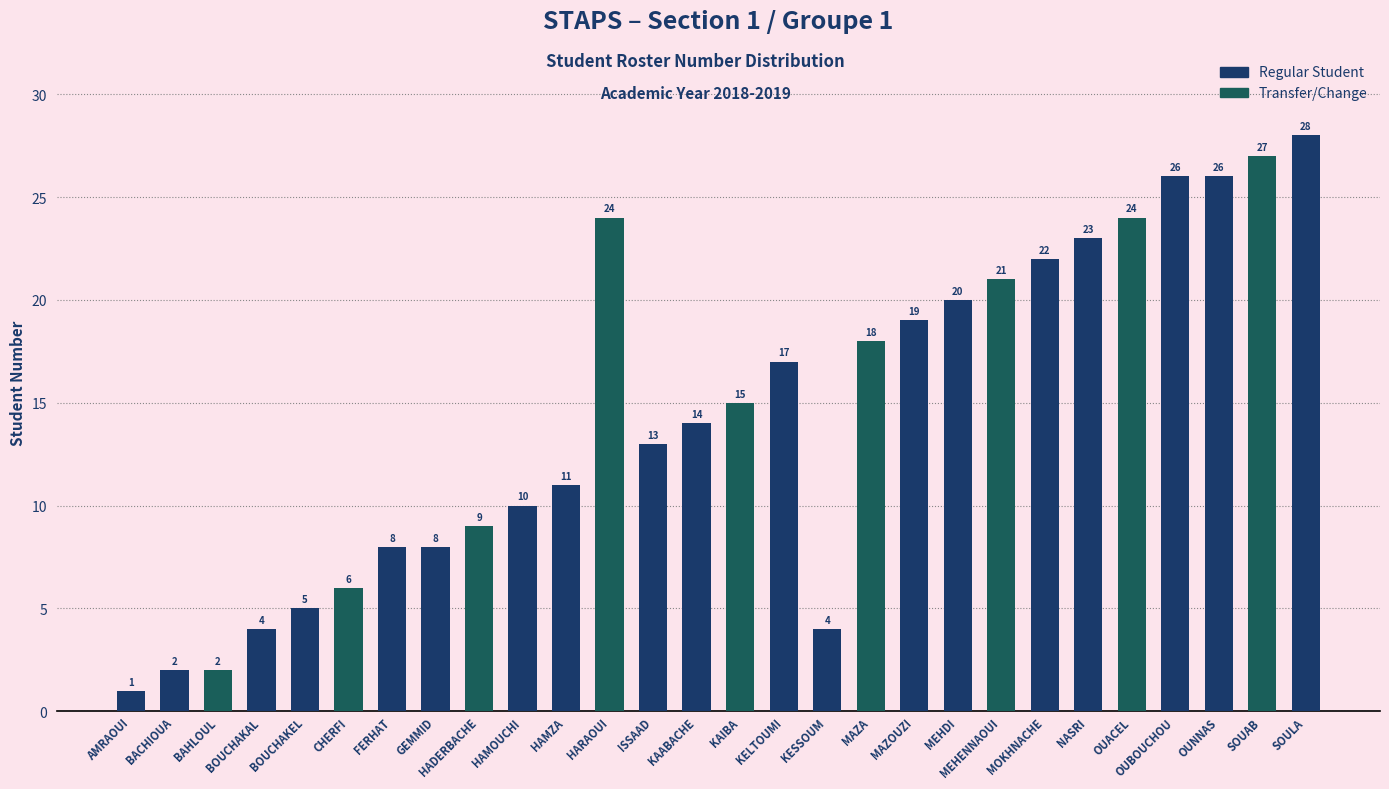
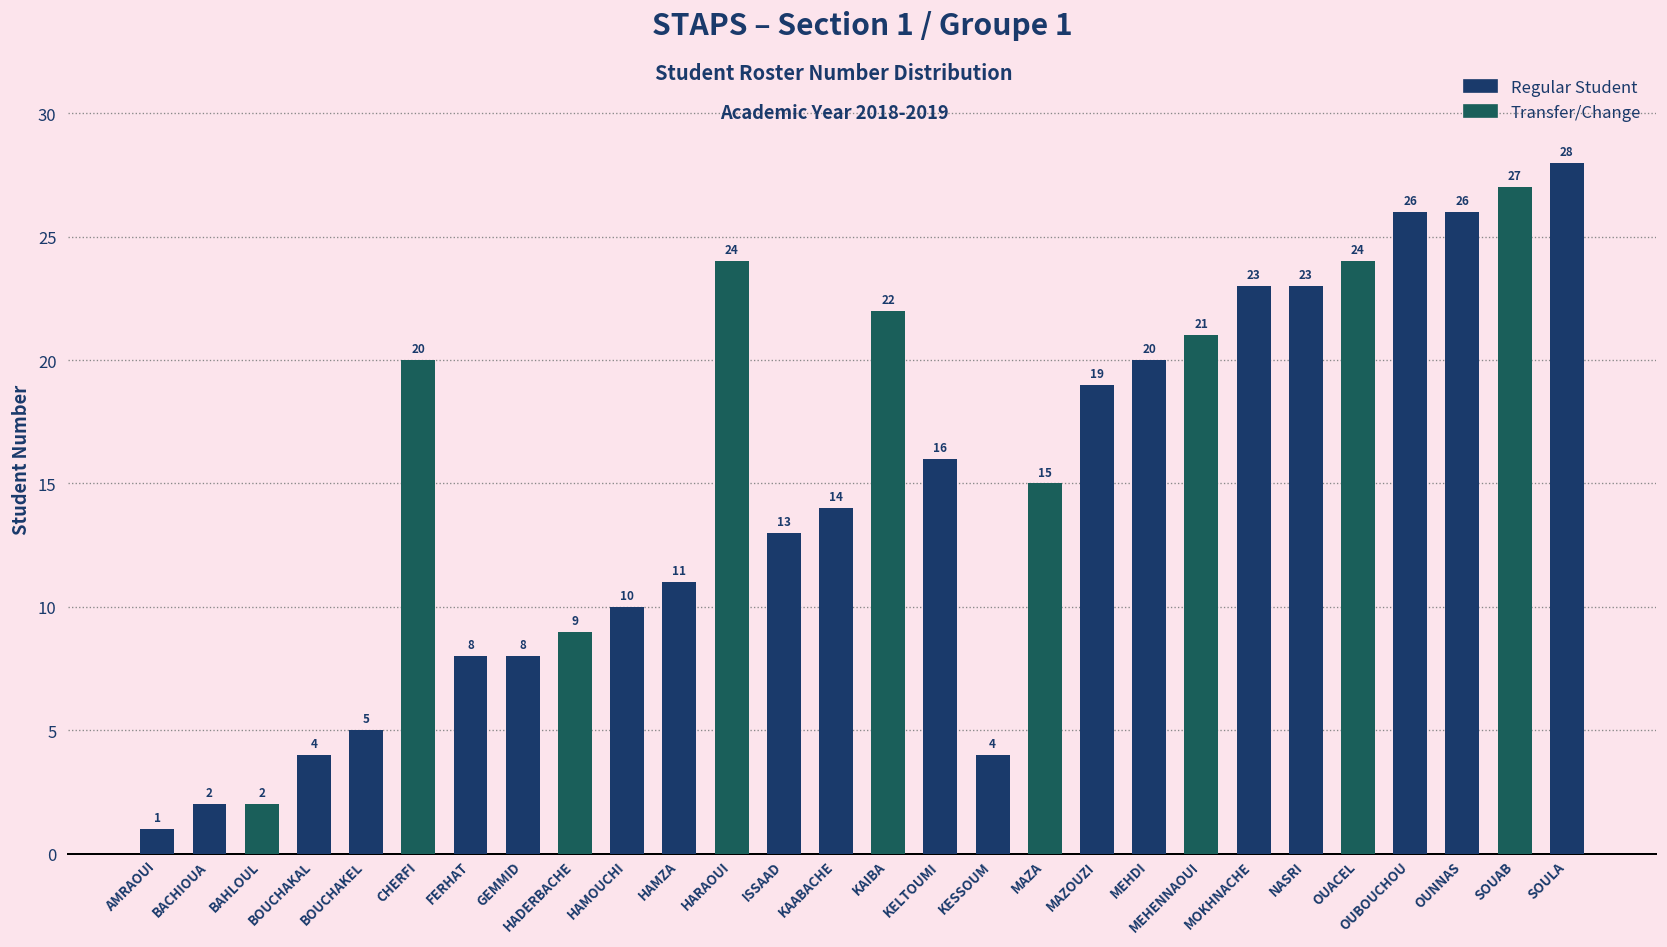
  {
    "AMRAOUI": 1,
    "BACHIOUA": 2,
    "BAHLOUL": 2,
    "BOUCHAKAL": 4,
    "BOUCHAKEL": 5,
-   "CHERFI": 6,
+   "CHERFI": 20,
    "FERHAT": 8,
    "GEMMID": 8,
    "HADERBACHE": 9,
    "HAMOUCHI": 10,
    "HAMZA": 11,
    "HARAOUI": 24,
    "ISSAAD": 13,
    "KAABACHE": 14,
-   "KAIBA": 15,
-   "KELTOUMI": 17,
+   "KAIBA": 22,
+   "KELTOUMI": 16,
    "KESSOUM": 4,
-   "MAZA": 18,
+   "MAZA": 15,
    "MAZOUZI": 19,
    "MEHDI": 20,
    "MEHENNAOUI": 21,
-   "MOKHNACHE": 22,
+   "MOKHNACHE": 23,
    "NASRI": 23,
    "OUACEL": 24,
    "OUBOUCHOU": 26,
    "OUNNAS": 26,
    "SOUAB": 27,
    "SOULA": 28
  }
